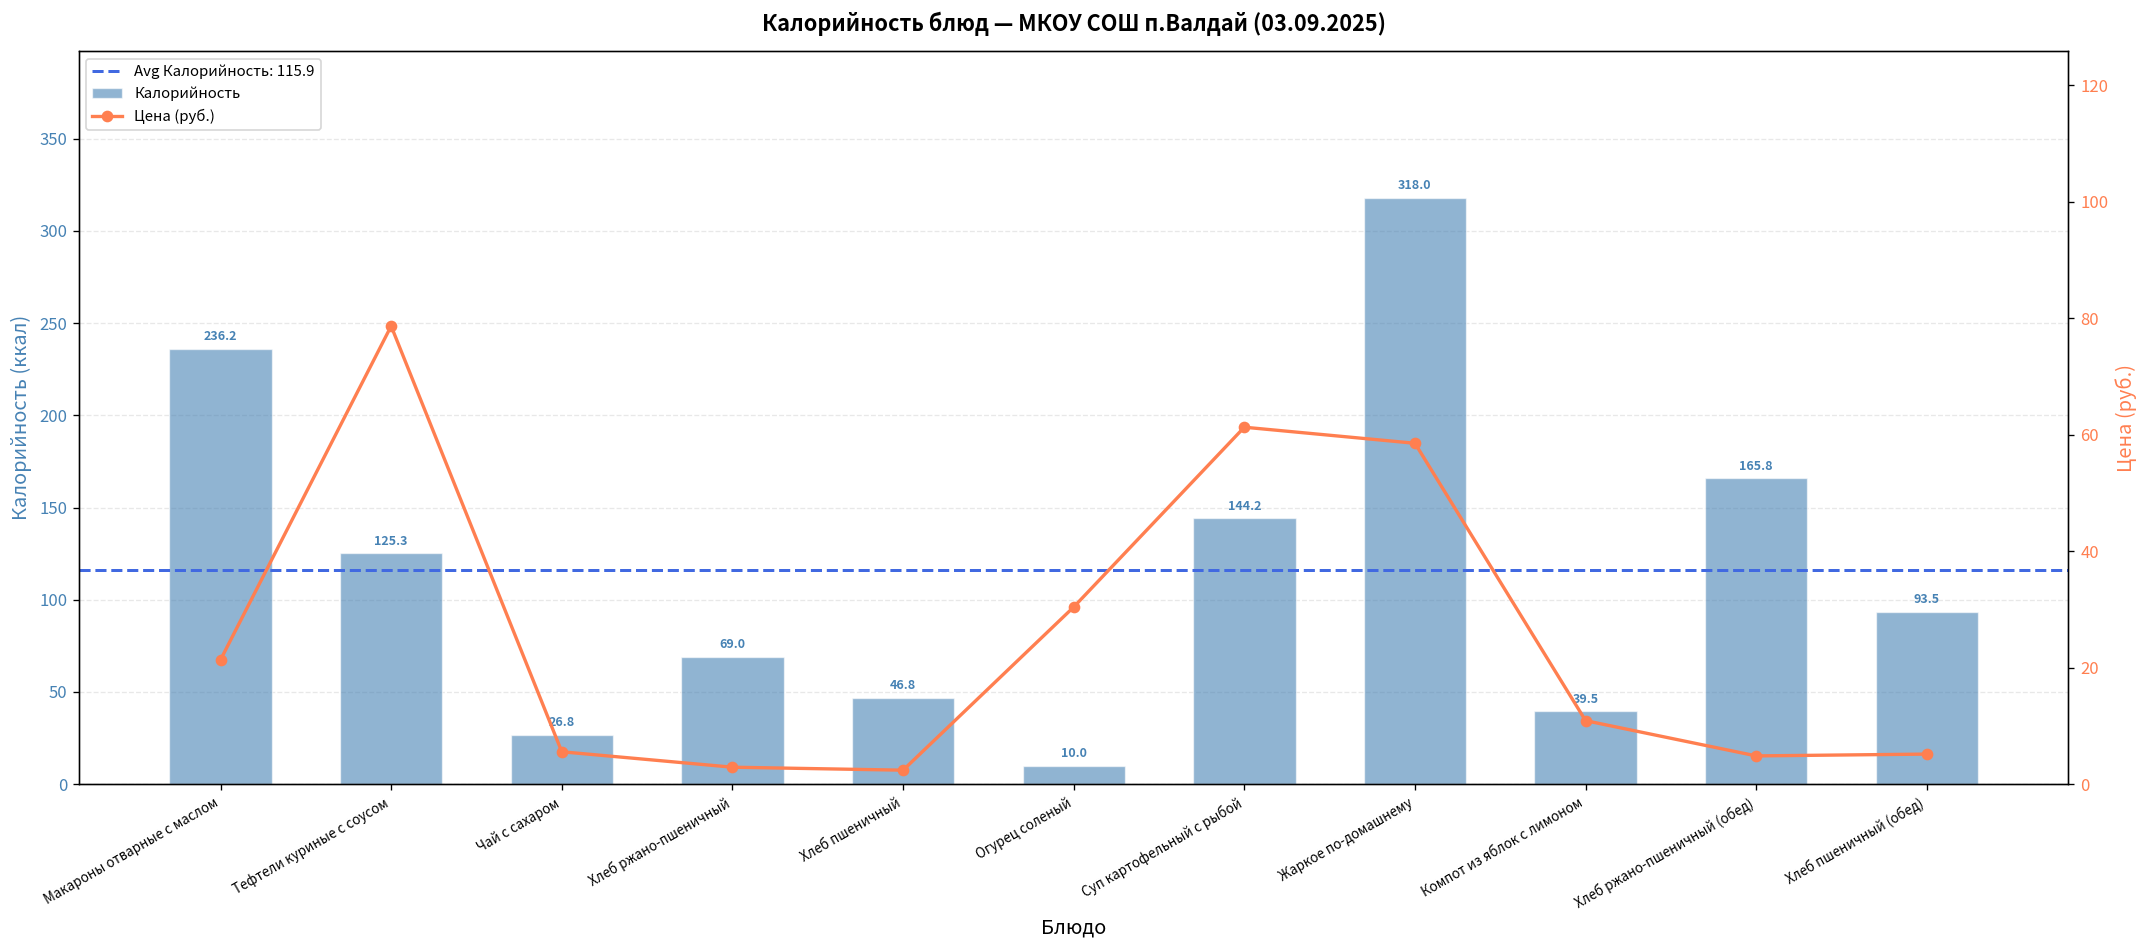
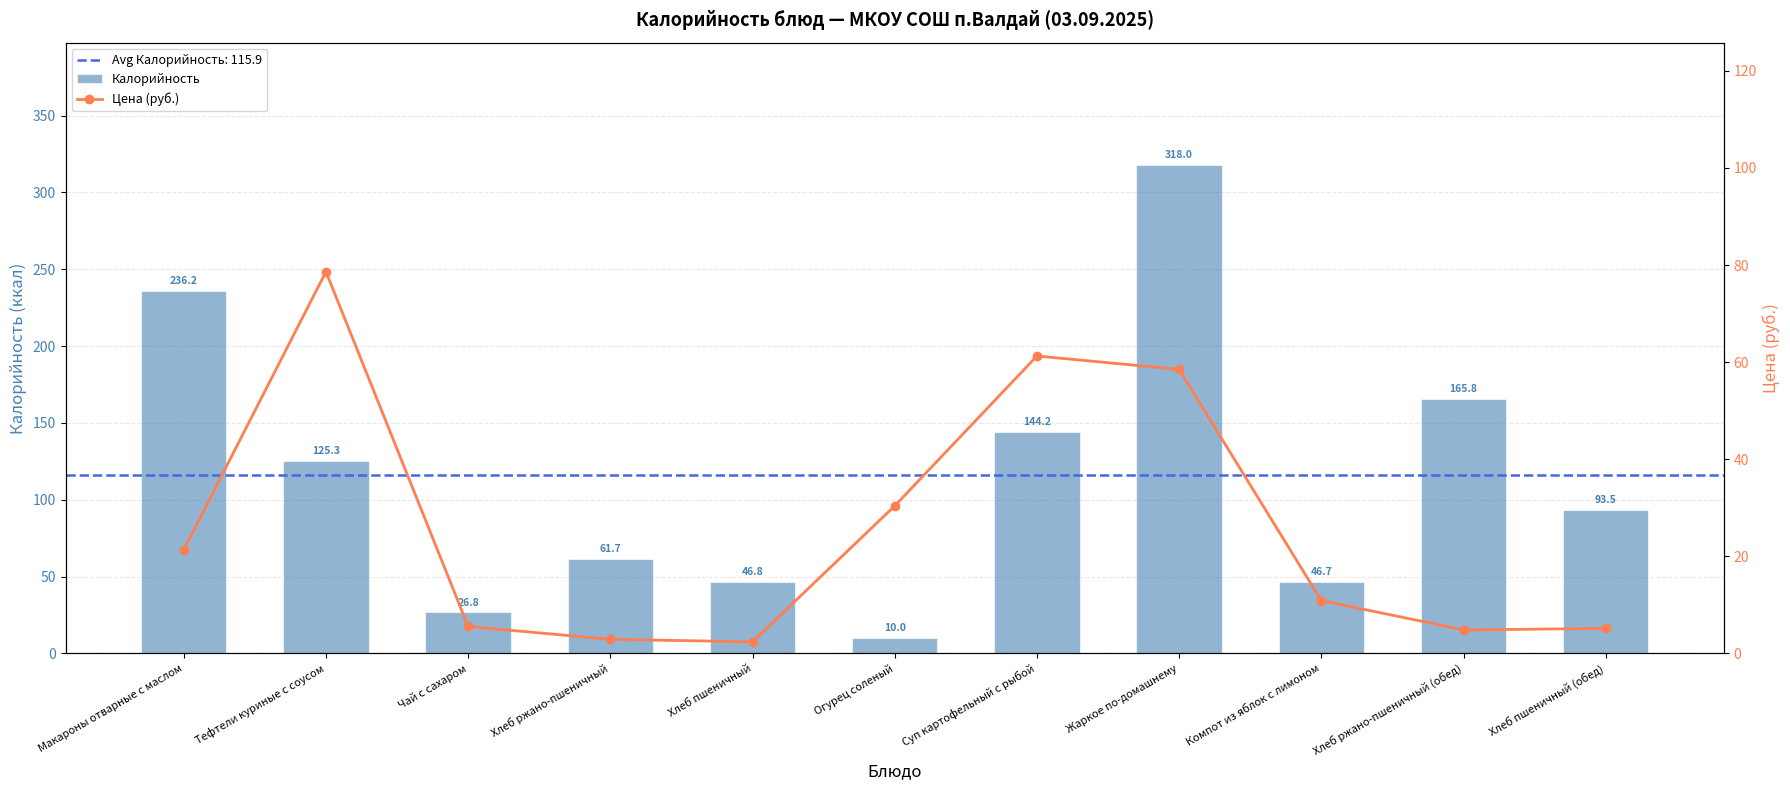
  {
    "Калорийность": {
      "Макароны отварные с маслом": 236.2,
      "Тефтели куриные с соусом": 125.3,
      "Чай с сахаром": 26.8,
-     "Хлеб ржано-пшеничный": 69.0,
+     "Хлеб ржано-пшеничный": 61.7,
      "Хлеб пшеничный": 46.8,
      "Огурец соленый": 10.0,
      "Суп картофельный с рыбой": 144.2,
      "Жаркое по-домашнему": 318.0,
-     "Компот из яблок с лимоном": 39.5,
+     "Компот из яблок с лимоном": 46.7,
      "Хлеб ржано-пшеничный (обед)": 165.8,
      "Хлеб пшеничный (обед)": 93.5
    }
  }
